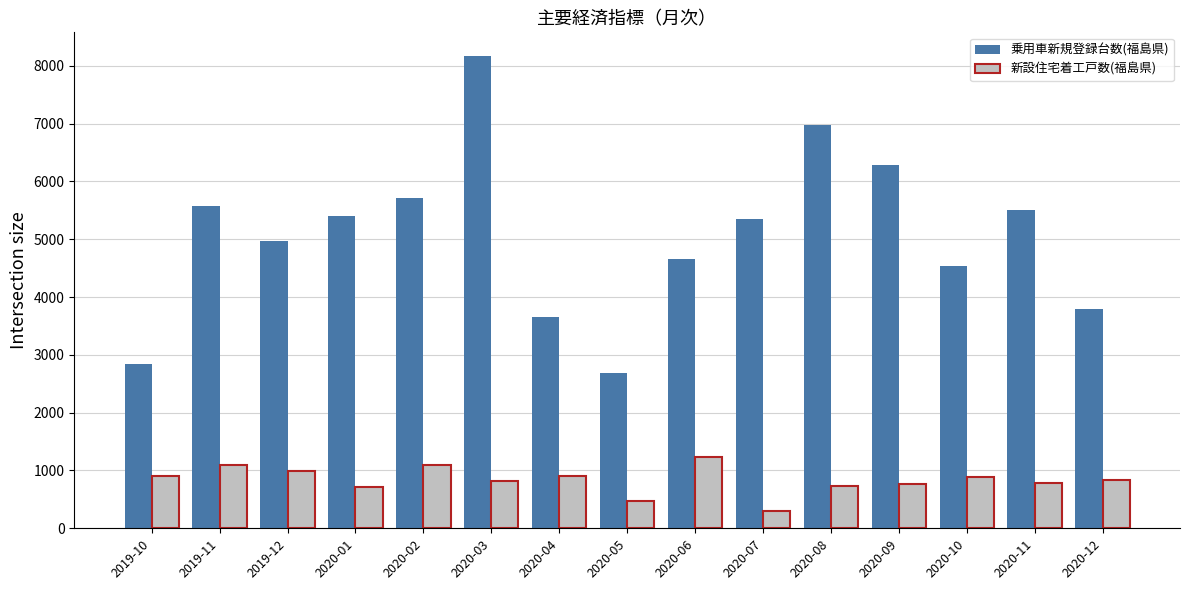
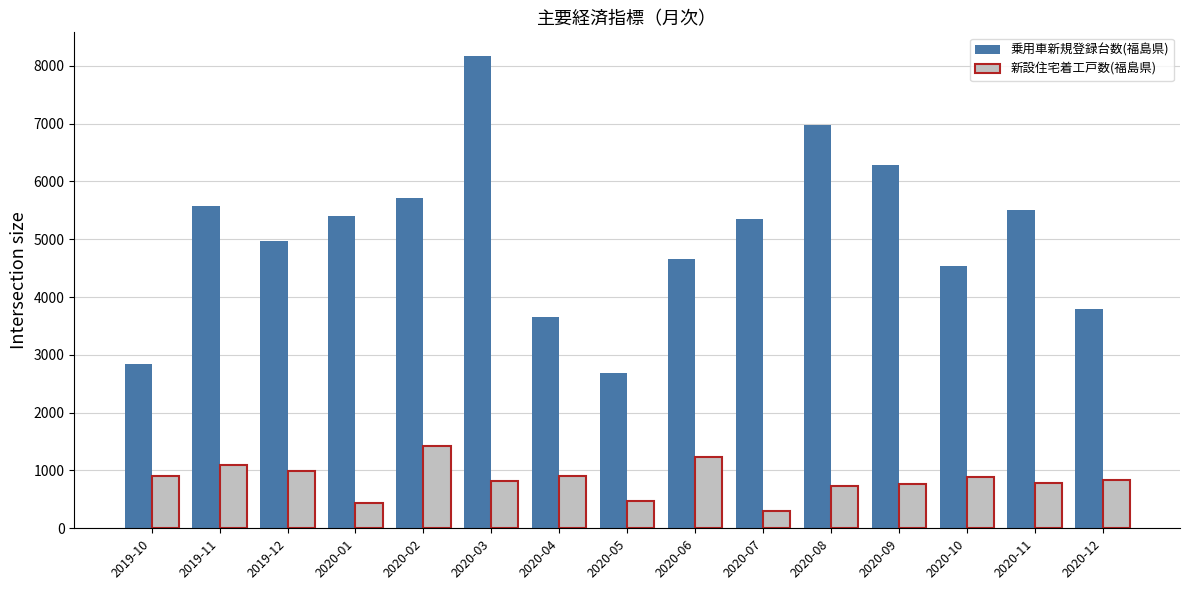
  {
    "乗用車新規登録台数(福島県)": {
      "2019-10": 2800,
      "2019-11": 5600,
      "2019-12": 5000,
      "2020-01": 5400,
      "2020-02": 5700,
      "2020-03": 8200,
      "2020-04": 3700,
      "2020-05": 2700,
      "2020-06": 4700,
      "2020-07": 5400,
      "2020-08": 7000,
      "2020-09": 6300,
      "2020-10": 4500,
      "2020-11": 5500,
      "2020-12": 3800
    },
    "新設住宅着工戸数(福島県)": {
      "2019-10": 900,
      "2019-11": 1100,
      "2019-12": 1000,
-     "2020-01": 700,
-     "2020-02": 1100,
+     "2020-01": 400,
+     "2020-02": 1400,
      "2020-03": 800,
      "2020-04": 900,
      "2020-05": 500,
      "2020-06": 1200,
      "2020-07": 300,
      "2020-08": 700,
      "2020-09": 800,
      "2020-10": 900,
      "2020-11": 800,
      "2020-12": 800
    }
  }
